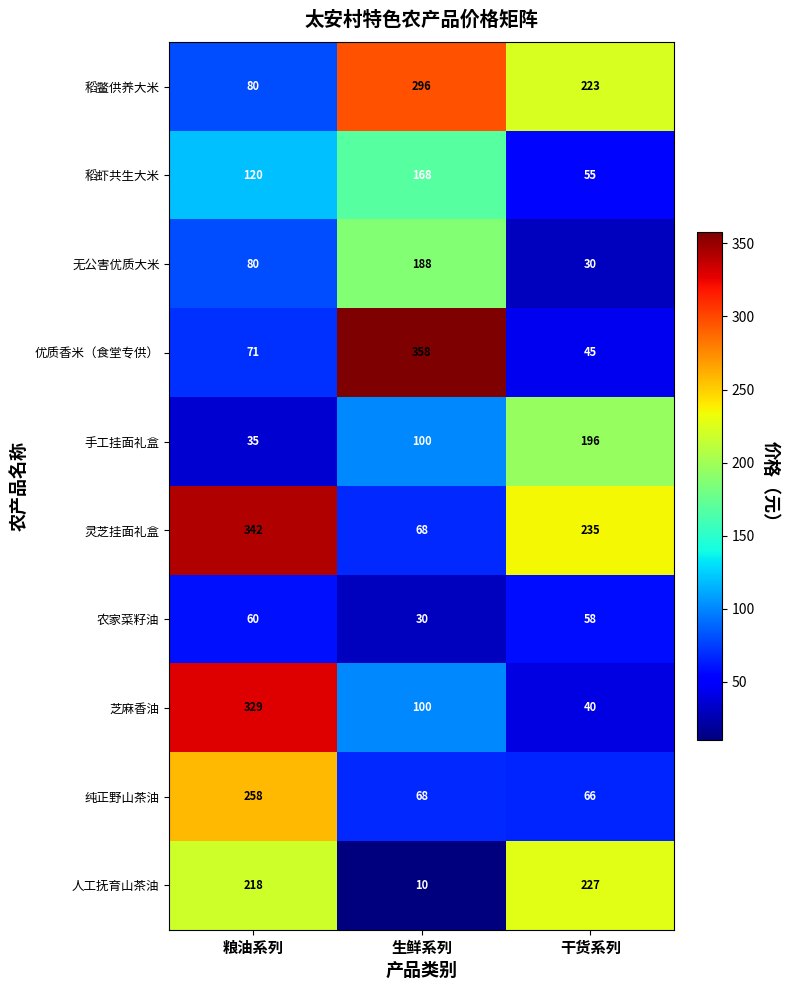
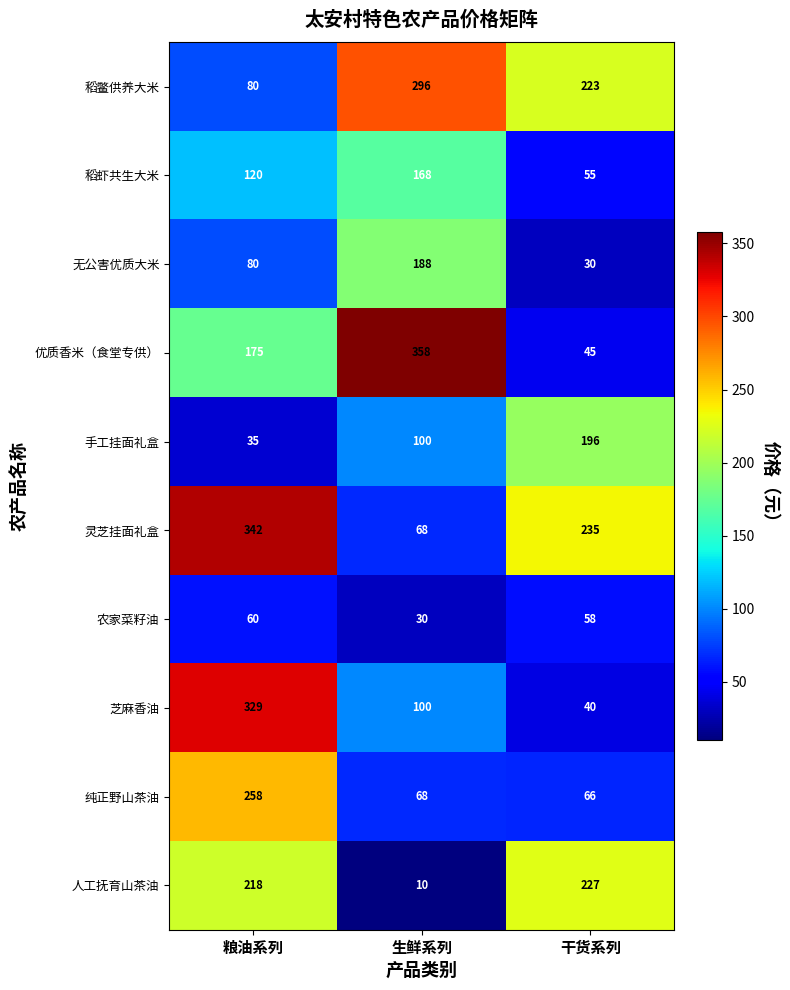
  {
    "稻鳖供养大米": {
      "粮油系列": 80,
      "生鲜系列": 296,
      "干货系列": 223
    },
    "稻虾共生大米": {
      "粮油系列": 120,
      "生鲜系列": 168,
      "干货系列": 55
    },
    "无公害优质大米": {
      "粮油系列": 80,
      "生鲜系列": 188,
      "干货系列": 30
    },
    "优质香米（食堂专供）": {
-     "粮油系列": 71,
+     "粮油系列": 175,
      "生鲜系列": 358,
      "干货系列": 45
    },
    "手工挂面礼盒": {
      "粮油系列": 35,
      "生鲜系列": 100,
      "干货系列": 196
    },
    "灵芝挂面礼盒": {
      "粮油系列": 342,
      "生鲜系列": 68,
      "干货系列": 235
    },
    "农家菜籽油": {
      "粮油系列": 60,
      "生鲜系列": 30,
      "干货系列": 58
    },
    "芝麻香油": {
      "粮油系列": 329,
      "生鲜系列": 100,
      "干货系列": 40
    },
    "纯正野山茶油": {
      "粮油系列": 258,
      "生鲜系列": 68,
      "干货系列": 66
    },
    "人工抚育山茶油": {
      "粮油系列": 218,
      "生鲜系列": 10,
      "干货系列": 227
    }
  }
